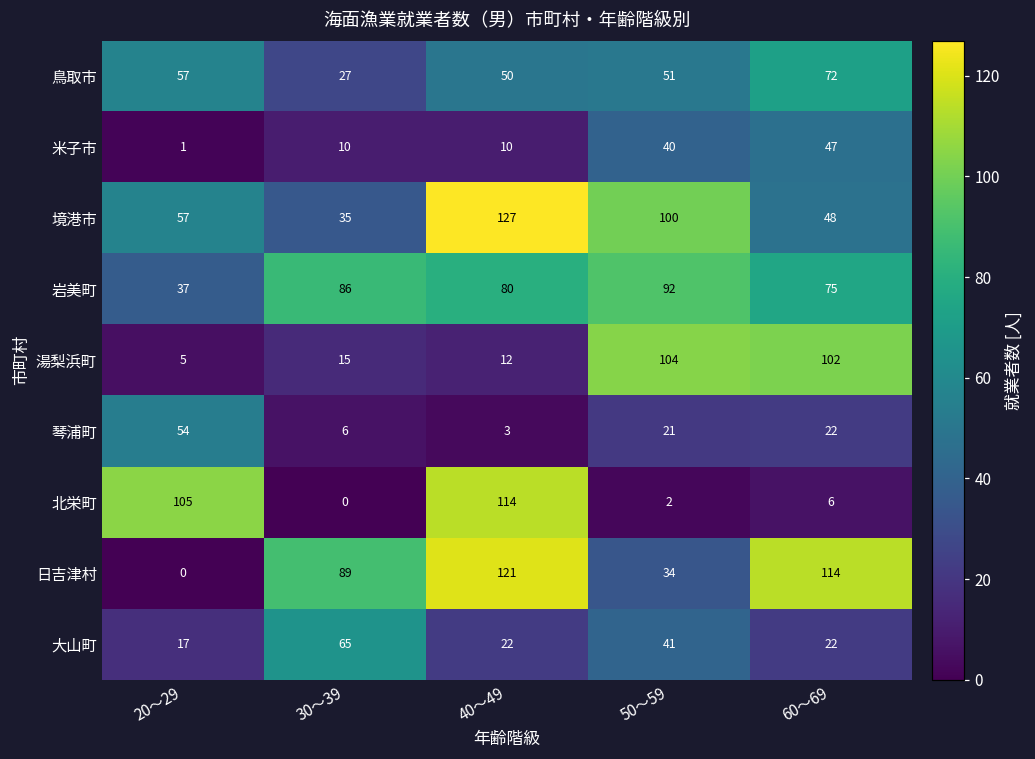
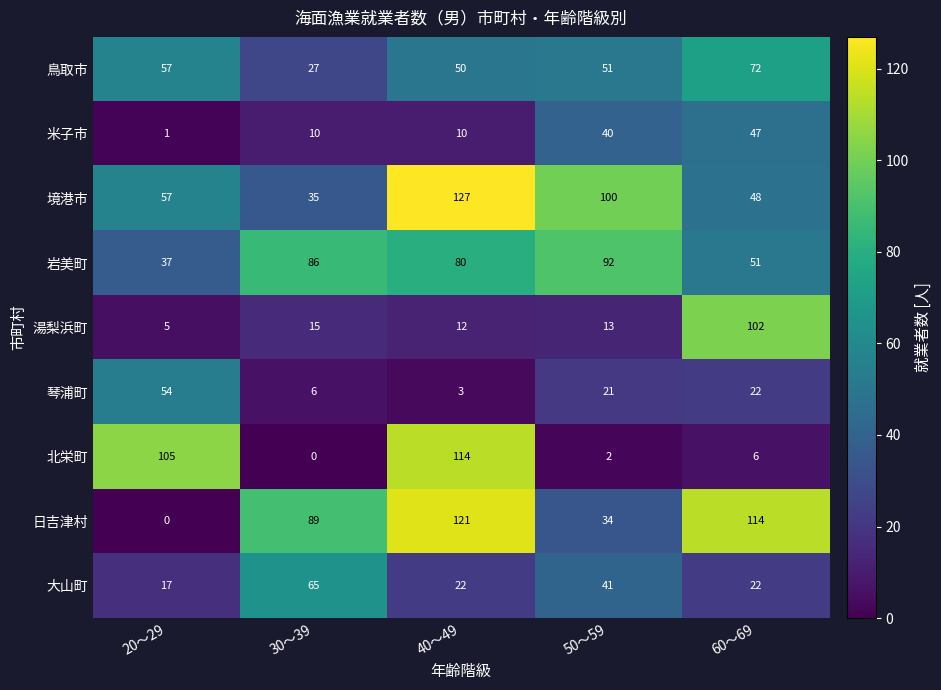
  {
    "鳥取市": {
      "20～29": 57,
      "30～39": 27,
      "40～49": 50,
      "50～59": 51,
      "60～69": 72
    },
    "米子市": {
      "20～29": 1,
      "30～39": 10,
      "40～49": 10,
      "50～59": 40,
      "60～69": 47
    },
    "境港市": {
      "20～29": 57,
      "30～39": 35,
      "40～49": 127,
      "50～59": 100,
      "60～69": 48
    },
    "岩美町": {
      "20～29": 37,
      "30～39": 86,
      "40～49": 80,
      "50～59": 92,
-     "60～69": 75
+     "60～69": 51
    },
    "湯梨浜町": {
      "20～29": 5,
      "30～39": 15,
      "40～49": 12,
-     "50～59": 104,
+     "50～59": 13,
      "60～69": 102
    },
    "琴浦町": {
      "20～29": 54,
      "30～39": 6,
      "40～49": 3,
      "50～59": 21,
      "60～69": 22
    },
    "北栄町": {
      "20～29": 105,
      "30～39": 0,
      "40～49": 114,
      "50～59": 2,
      "60～69": 6
    },
    "日吉津村": {
      "20～29": 0,
      "30～39": 89,
      "40～49": 121,
      "50～59": 34,
      "60～69": 114
    },
    "大山町": {
      "20～29": 17,
      "30～39": 65,
      "40～49": 22,
      "50～59": 41,
      "60～69": 22
    }
  }
